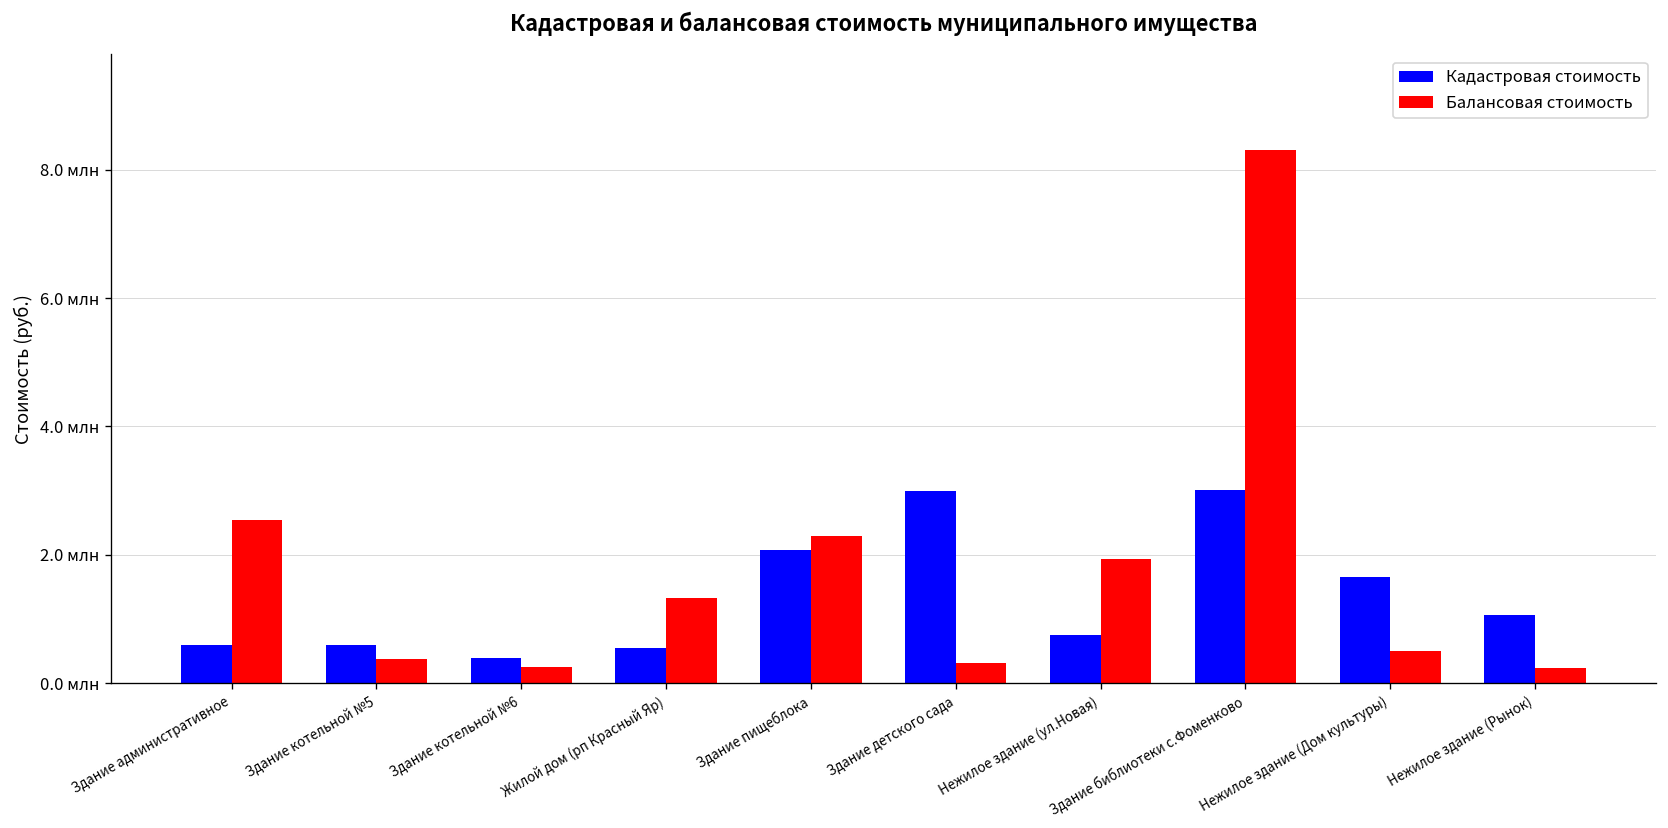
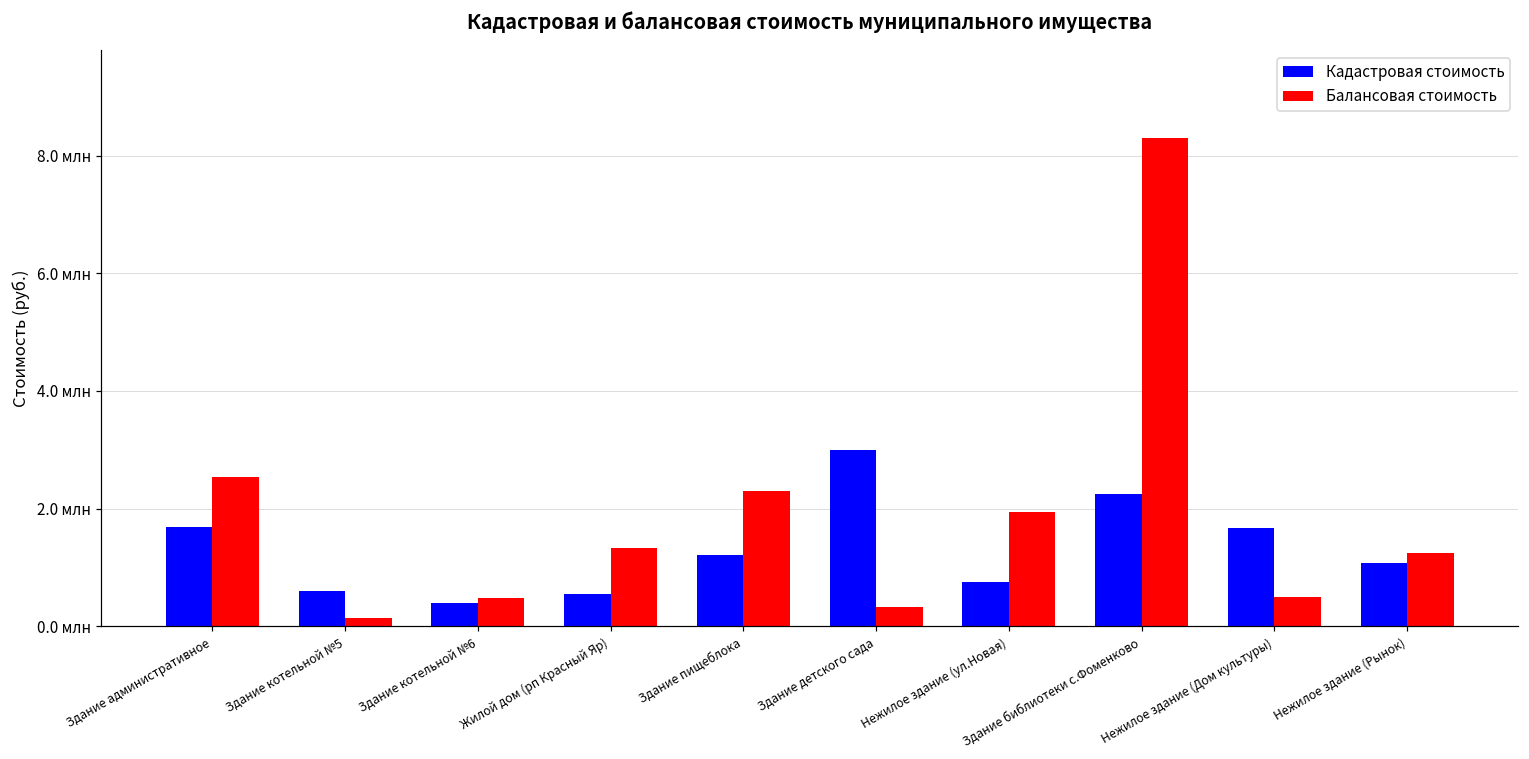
  {
    "Кадастровая стоимость": {
-     "Здание административное": "0.6 млн",
+     "Здание административное": "1.7 млн",
      "Здание котельной №5": "0.6 млн",
      "Здание котельной №6": "0.4 млн",
      "Жилой дом (рп Красный Яр)": "0.5 млн",
-     "Здание пищеблока": "2.1 млн",
+     "Здание пищеблока": "1.2 млн",
      "Здание детского сада": "3.0 млн",
      "Нежилое здание (ул.Новая)": "0.7 млн",
-     "Здание библиотеки с.Фоменково": "3.0 млн",
+     "Здание библиотеки с.Фоменково": "2.3 млн",
      "Нежилое здание (Дом культуры)": "1.7 млн",
      "Нежилое здание (Рынок)": "1.1 млн"
    },
    "Балансовая стоимость": {
      "Здание административное": "2.5 млн",
-     "Здание котельной №5": "0.4 млн",
-     "Здание котельной №6": "0.3 млн",
+     "Здание котельной №5": "0.1 млн",
+     "Здание котельной №6": "0.5 млн",
      "Жилой дом (рп Красный Яр)": "1.3 млн",
      "Здание пищеблока": "2.3 млн",
      "Здание детского сада": "0.3 млн",
      "Нежилое здание (ул.Новая)": "1.9 млн",
      "Здание библиотеки с.Фоменково": "8.3 млн",
      "Нежилое здание (Дом культуры)": "0.5 млн",
-     "Нежилое здание (Рынок)": "0.2 млн"
+     "Нежилое здание (Рынок)": "1.2 млн"
    }
  }
